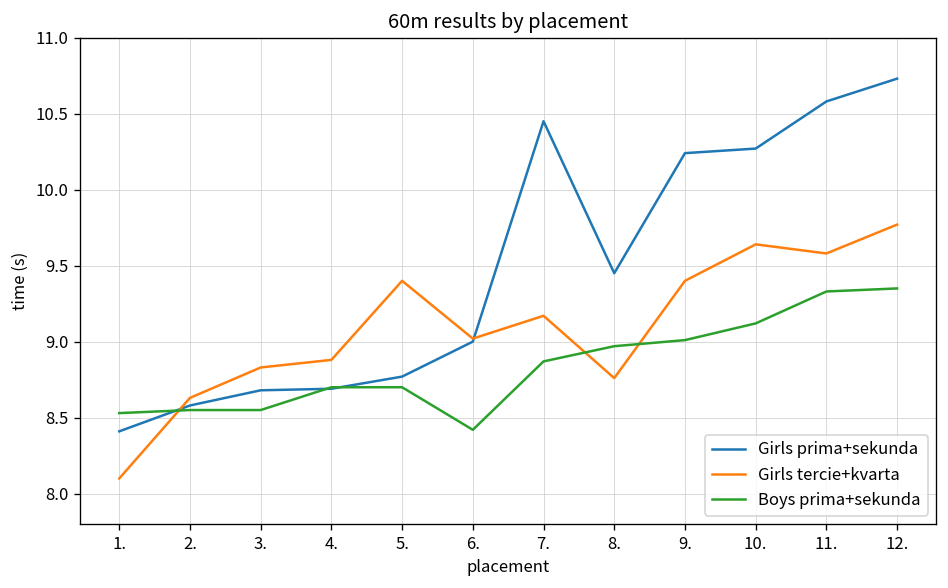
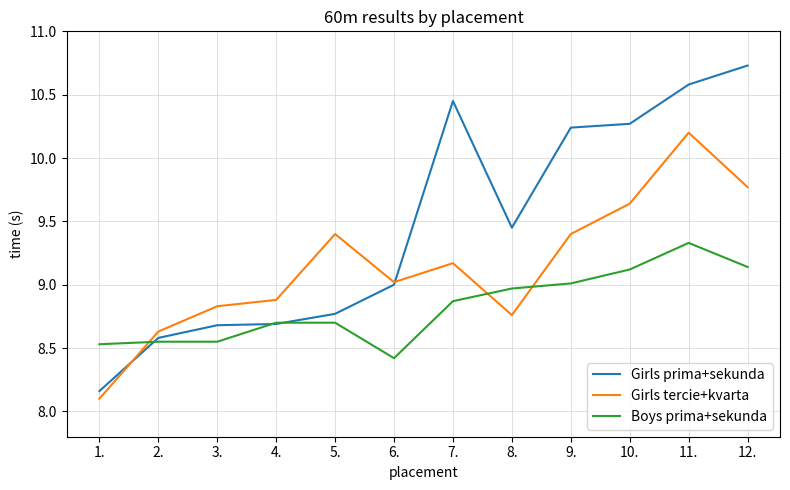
  {
    "Girls prima+sekunda": {
-     "1.": 8.41,
+     "1.": 8.16,
      "2.": 8.58,
      "3.": 8.68,
      "5.": 8.77,
      "7.": 10.45,
      "8.": 9.45,
      "9.": 10.24,
      "10.": 10.27,
      "11.": 10.58,
      "12.": 10.73
    },
    "Girls tercie+kvarta": {
      "1.": 8.10,
      "2.": 8.63,
      "3.": 8.83,
      "4.": 8.88,
      "5.": 9.40,
      "7.": 9.17,
      "8.": 8.76,
      "9.": 9.40,
      "10.": 9.64,
-     "11.": 9.58,
+     "11.": 10.20,
      "12.": 9.77
    },
    "Boys prima+sekunda": {
      "1.": 8.53,
      "2.": 8.55,
      "3.": 8.55,
      "5.": 8.70,
      "6.": 8.42,
      "7.": 8.87,
      "8.": 8.97,
      "9.": 9.01,
      "10.": 9.12,
      "11.": 9.33,
-     "12.": 9.35
+     "12.": 9.14
    }
  }
